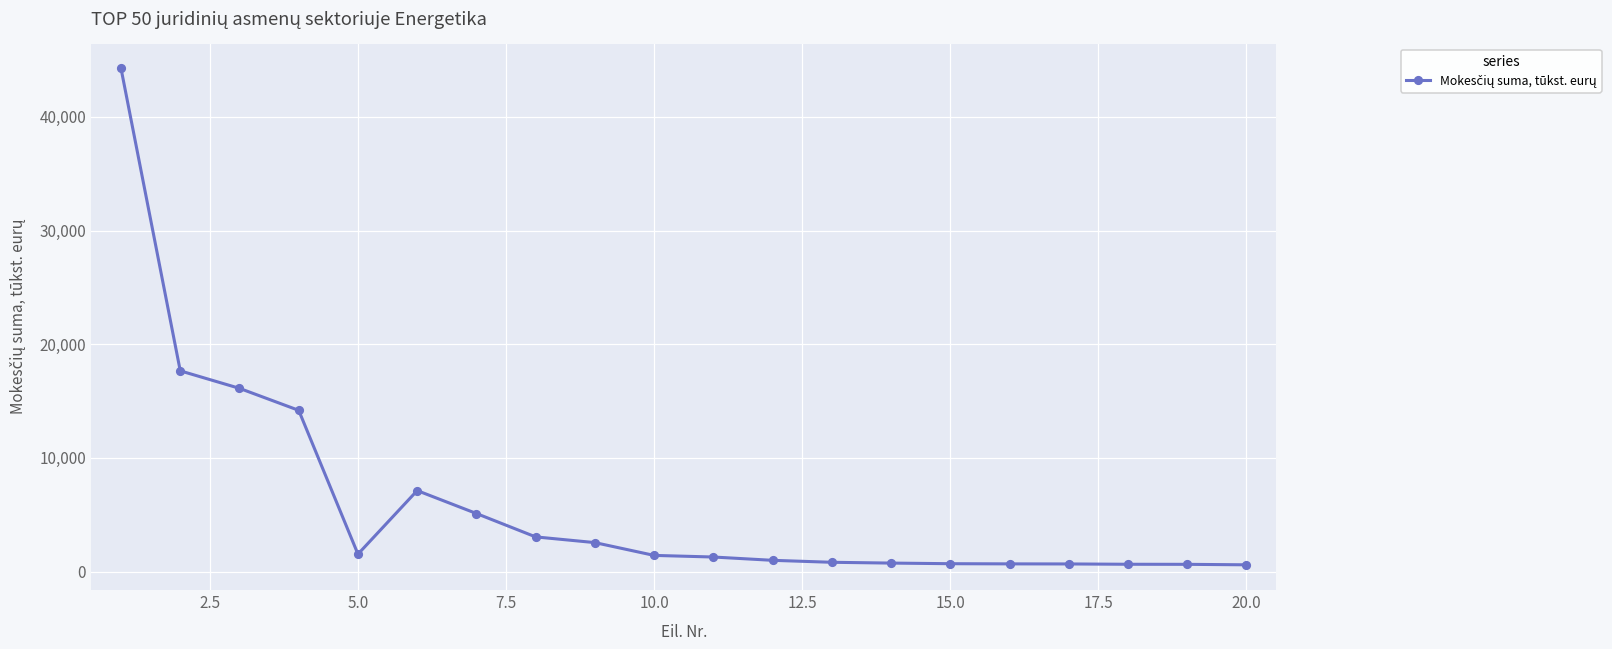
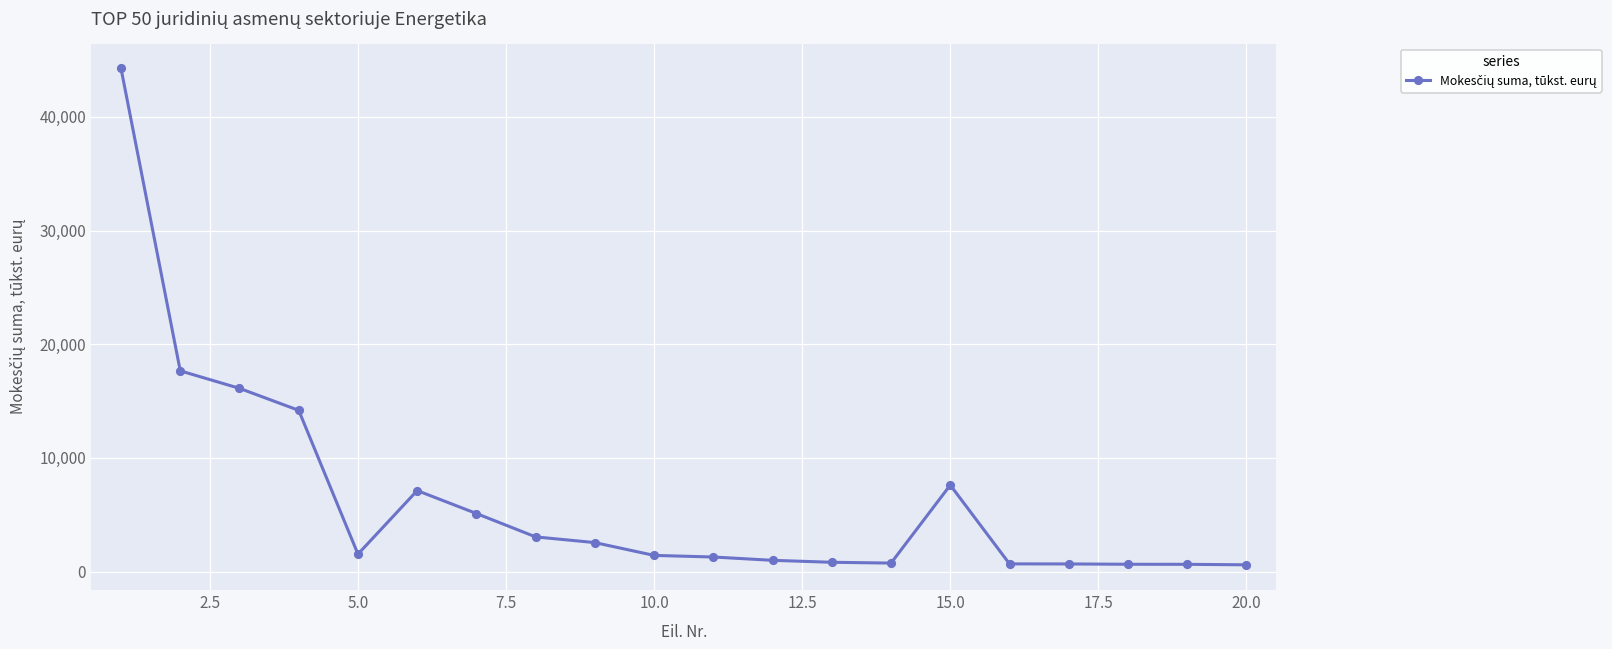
  {
    "5.0": "1,500",
    "10.0": "1,400",
-   "15.0": "700",
+   "15.0": "7,600",
    "20.0": "600"
  }
